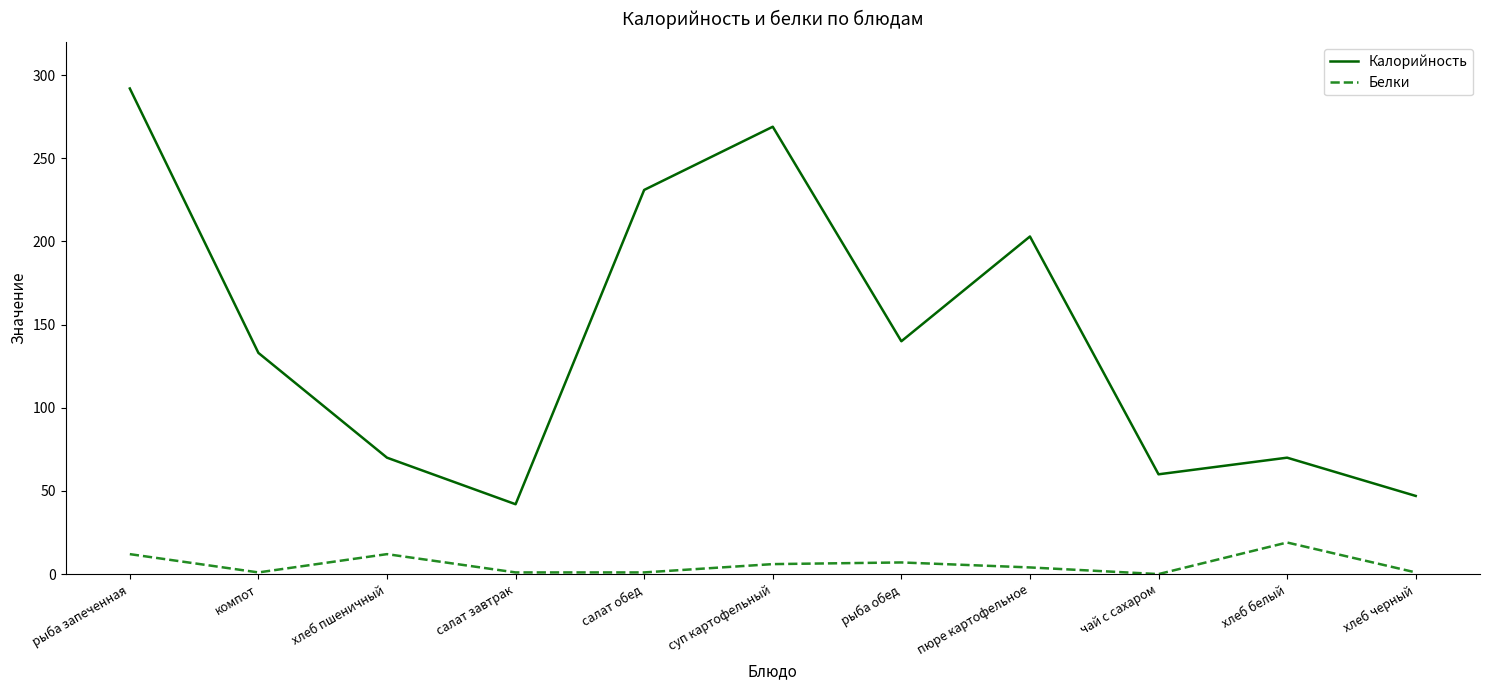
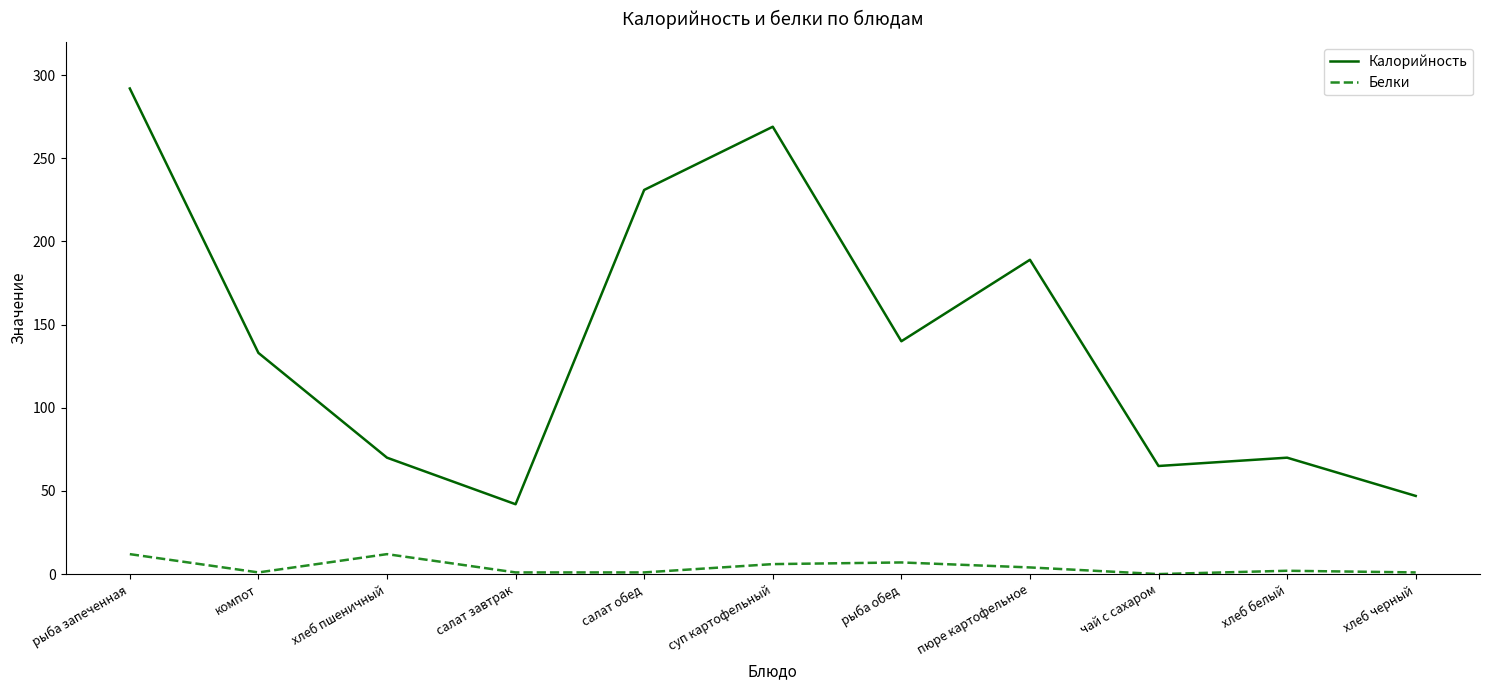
  {
    "Калорийность": {
      "рыба запеченная": 292,
      "компот": 133,
      "хлеб пшеничный": 70,
      "салат завтрак": 42,
      "салат обед": 231,
      "суп картофельный": 269,
      "рыба обед": 140,
-     "пюре картофельное": 203,
-     "чай с сахаром": 60,
+     "пюре картофельное": 189,
+     "чай с сахаром": 65,
      "хлеб белый": 70,
      "хлеб черный": 47
    },
    "Белки": {
      "рыба запеченная": 12,
      "компот": 1,
      "хлеб пшеничный": 12,
      "салат завтрак": 1,
      "салат обед": 1,
      "суп картофельный": 6,
      "рыба обед": 7,
      "пюре картофельное": 4,
      "чай с сахаром": 0,
-     "хлеб белый": 19,
+     "хлеб белый": 2,
      "хлеб черный": 1
    }
  }
